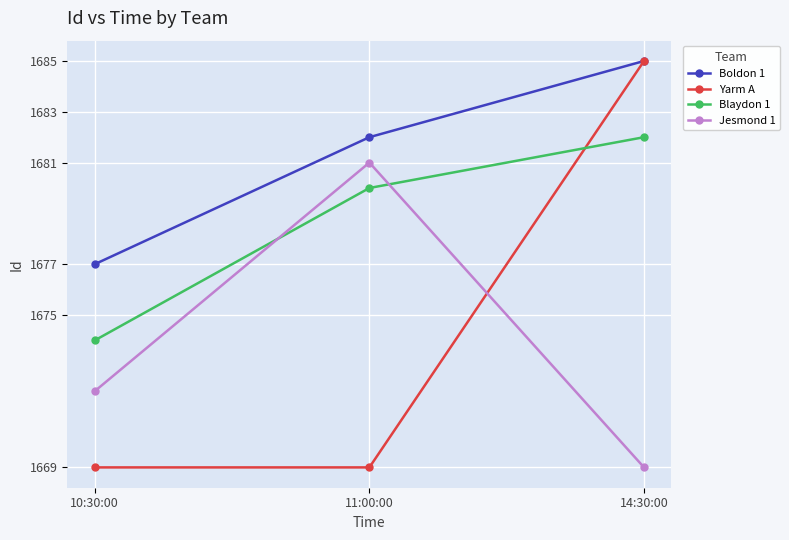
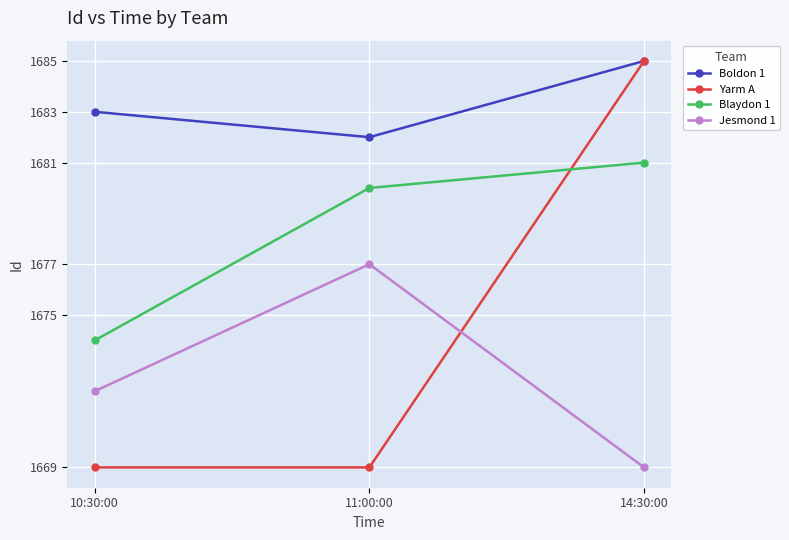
  {
    "Boldon 1": {
-     "10:30:00": 1677,
+     "10:30:00": 1683,
      "11:00:00": 1682
    },
    "Yarm A": {
      "10:30:00": 1669,
      "11:00:00": 1669
    },
    "Blaydon 1": {
      "10:30:00": 1674,
      "11:00:00": 1680,
-     "14:30:00": 1682
+     "14:30:00": 1681
    },
    "Jesmond 1": {
      "10:30:00": 1672,
-     "11:00:00": 1681,
+     "11:00:00": 1677,
      "14:30:00": 1669
    }
  }
